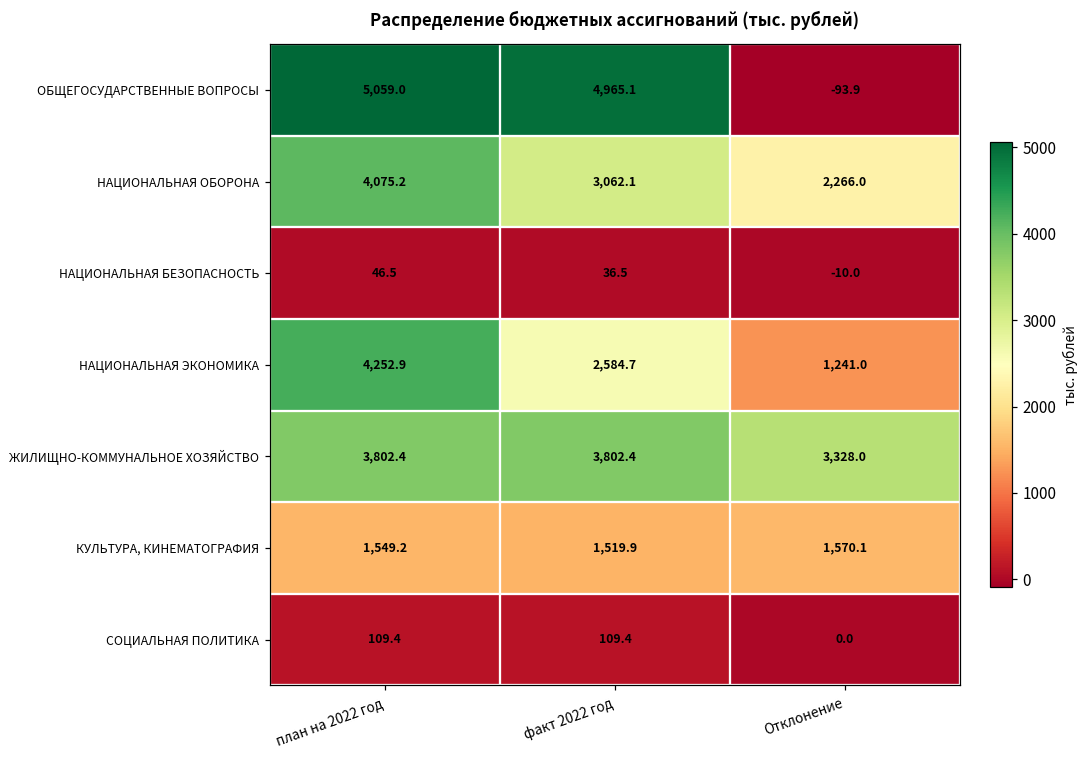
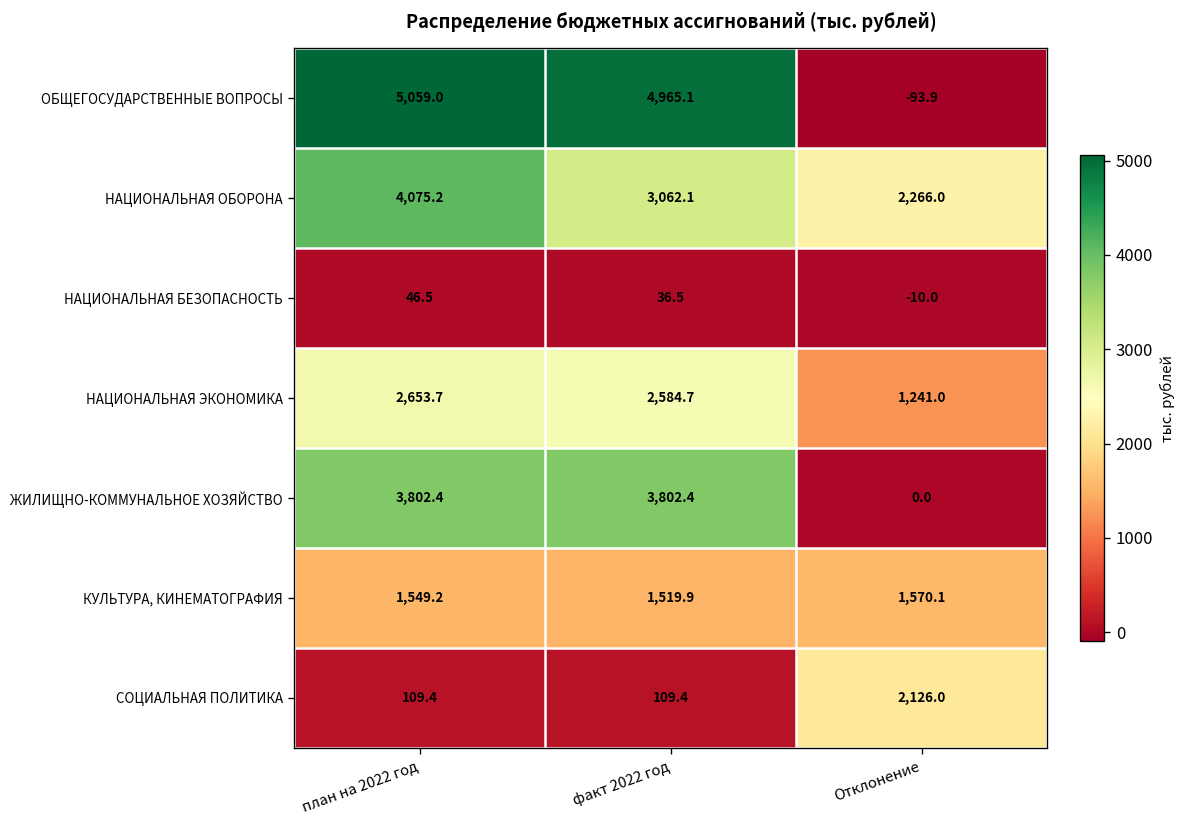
  {
    "ОБЩЕГОСУДАРСТВЕННЫЕ ВОПРОСЫ": {
      "план на 2022 год": "5,059.0",
      "факт 2022 год": "4,965.1",
      "Отклонение": "-93.9"
    },
    "НАЦИОНАЛЬНАЯ ОБОРОНА": {
      "план на 2022 год": "4,075.2",
      "факт 2022 год": "3,062.1",
      "Отклонение": "2,266.0"
    },
    "НАЦИОНАЛЬНАЯ БЕЗОПАСНОСТЬ": {
      "план на 2022 год": "46.5",
      "факт 2022 год": "36.5",
      "Отклонение": "-10.0"
    },
    "НАЦИОНАЛЬНАЯ ЭКОНОМИКА": {
-     "план на 2022 год": "4,252.9",
+     "план на 2022 год": "2,653.7",
      "факт 2022 год": "2,584.7",
      "Отклонение": "1,241.0"
    },
    "ЖИЛИЩНО-КОММУНАЛЬНОЕ ХОЗЯЙСТВО": {
      "план на 2022 год": "3,802.4",
      "факт 2022 год": "3,802.4",
-     "Отклонение": "3,328.0"
+     "Отклонение": "0.0"
    },
    "КУЛЬТУРА, КИНЕМАТОГРАФИЯ": {
      "план на 2022 год": "1,549.2",
      "факт 2022 год": "1,519.9",
      "Отклонение": "1,570.1"
    },
    "СОЦИАЛЬНАЯ ПОЛИТИКА": {
      "план на 2022 год": "109.4",
      "факт 2022 год": "109.4",
-     "Отклонение": "0.0"
+     "Отклонение": "2,126.0"
    }
  }
